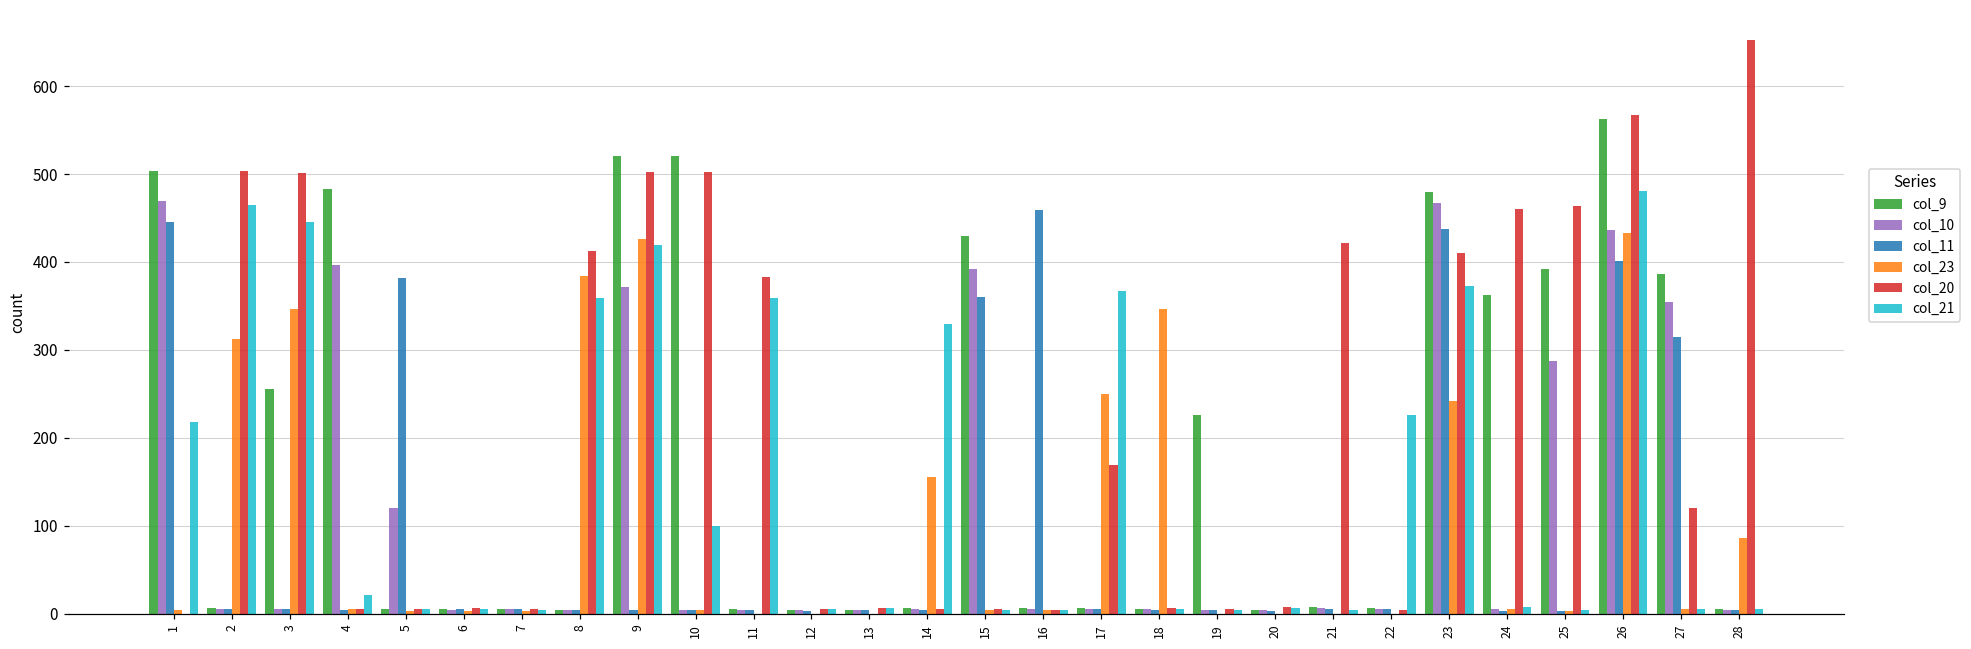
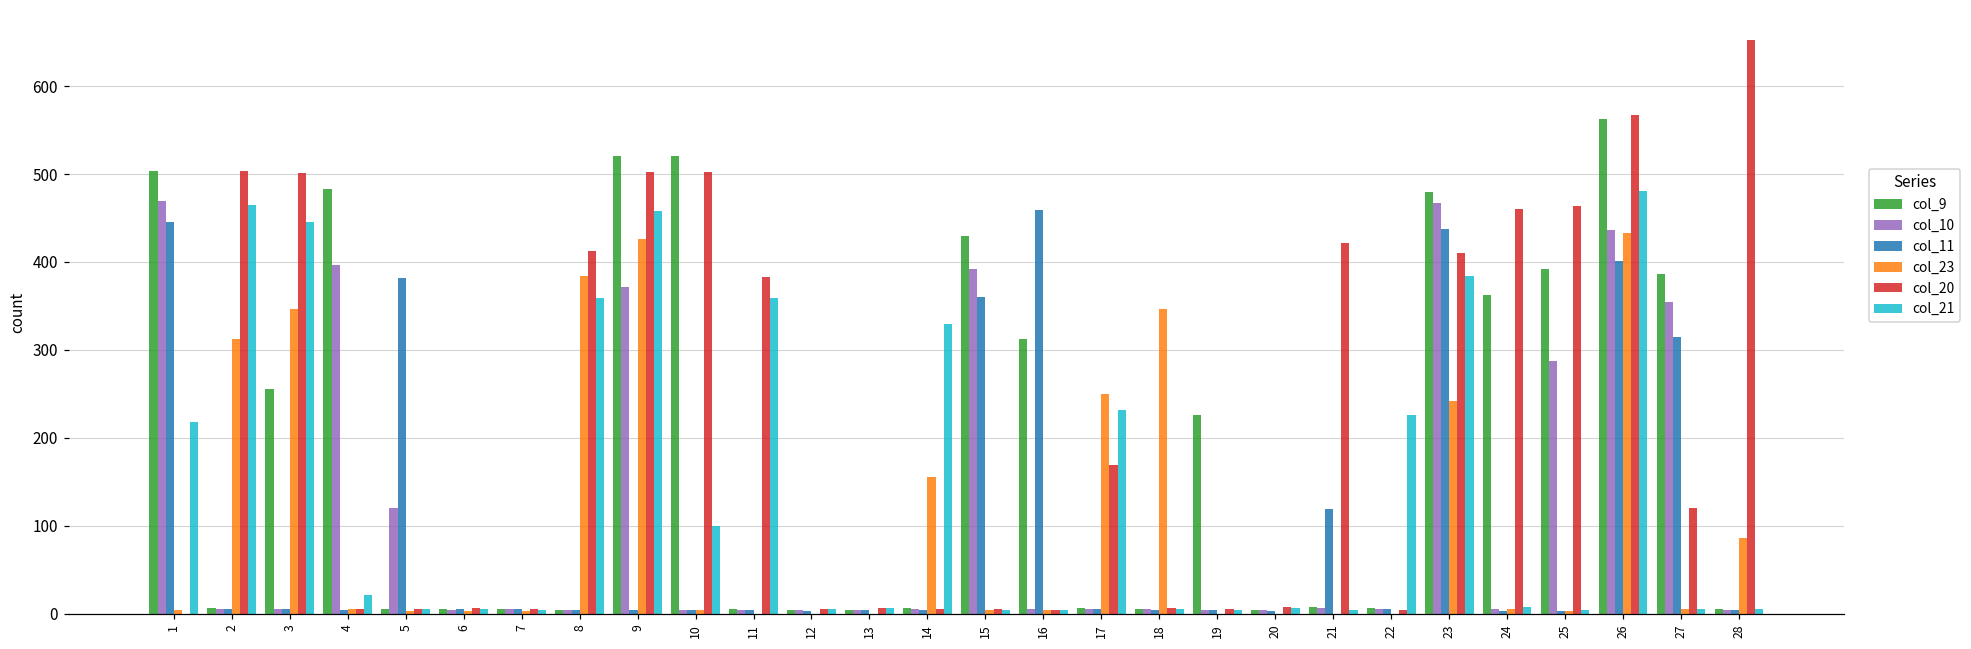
  {
    "col_9": {
      "1": 500,
      "2": 10,
      "3": 260,
      "4": 480,
      "5": 10,
      "6": 0,
      "7": 10,
      "8": 0,
      "9": 520,
      "10": 520,
      "11": 10,
      "12": 0,
      "13": 0,
      "14": 10,
      "15": 430,
-     "16": 10,
+     "16": 310,
      "17": 10,
      "18": 10,
      "19": 230,
      "20": 0,
      "21": 10,
      "22": 10,
      "23": 480,
      "24": 360,
      "25": 390,
      "26": 560,
      "27": 390,
      "28": 10
    },
    "col_10": {
      "1": 470,
      "2": 10,
      "3": 0,
      "4": 400,
      "5": 120,
      "6": 0,
      "7": 0,
      "8": 0,
      "9": 370,
      "10": 0,
      "11": 0,
      "12": 0,
      "13": 0,
      "14": 0,
      "15": 390,
      "16": 10,
      "17": 10,
      "18": 0,
      "19": 0,
      "20": 0,
      "21": 10,
      "22": 10,
      "23": 470,
      "24": 0,
      "25": 290,
      "26": 440,
      "27": 350,
      "28": 0
    },
    "col_11": {
      "1": 450,
      "2": 10,
      "3": 10,
      "4": 0,
      "5": 380,
      "6": 0,
      "7": 0,
      "8": 0,
      "9": 0,
      "10": 0,
      "11": 0,
      "12": 0,
      "13": 0,
      "14": 0,
      "15": 360,
      "16": 460,
      "17": 0,
      "18": 0,
      "19": 0,
      "20": 0,
-     "21": 10,
+     "21": 120,
      "22": 0,
      "23": 440,
      "24": 0,
      "26": 400,
      "27": 310,
      "28": 0
    },
    "col_23": {
      "1": 0,
      "2": 310,
      "3": 350,
      "4": 0,
      "5": 0,
      "8": 380,
      "9": 430,
      "10": 0,
      "11": 0,
      "12": 0,
      "13": 0,
      "14": 160,
      "15": 0,
      "16": 0,
      "17": 250,
      "18": 350,
      "19": 0,
      "20": 0,
      "21": 0,
      "22": 0,
      "23": 240,
      "24": 10,
      "25": 0,
      "26": 430,
      "27": 0,
      "28": 90
    },
    "col_20": {
      "1": 0,
      "2": 500,
      "3": 500,
      "4": 0,
      "5": 10,
      "6": 10,
      "7": 10,
      "8": 410,
      "9": 500,
      "10": 500,
      "11": 380,
      "12": 0,
      "13": 10,
      "14": 0,
      "15": 0,
      "16": 0,
      "17": 170,
      "18": 10,
      "19": 0,
      "20": 10,
      "21": 420,
      "22": 0,
      "23": 410,
      "24": 460,
      "25": 460,
      "26": 570,
      "27": 120,
      "28": 650
    },
    "col_21": {
      "1": 220,
      "2": 460,
      "3": 450,
      "4": 20,
      "5": 0,
      "6": 0,
      "7": 0,
      "8": 360,
-     "9": 420,
+     "9": 460,
      "10": 100,
      "11": 360,
      "12": 10,
      "13": 10,
      "14": 330,
      "15": 0,
      "16": 0,
-     "17": 370,
+     "17": 230,
      "18": 0,
      "19": 0,
      "20": 10,
      "21": 0,
      "22": 230,
-     "23": 370,
+     "23": 380,
      "24": 10,
      "25": 0,
      "26": 480,
      "27": 0,
      "28": 10
    }
  }
